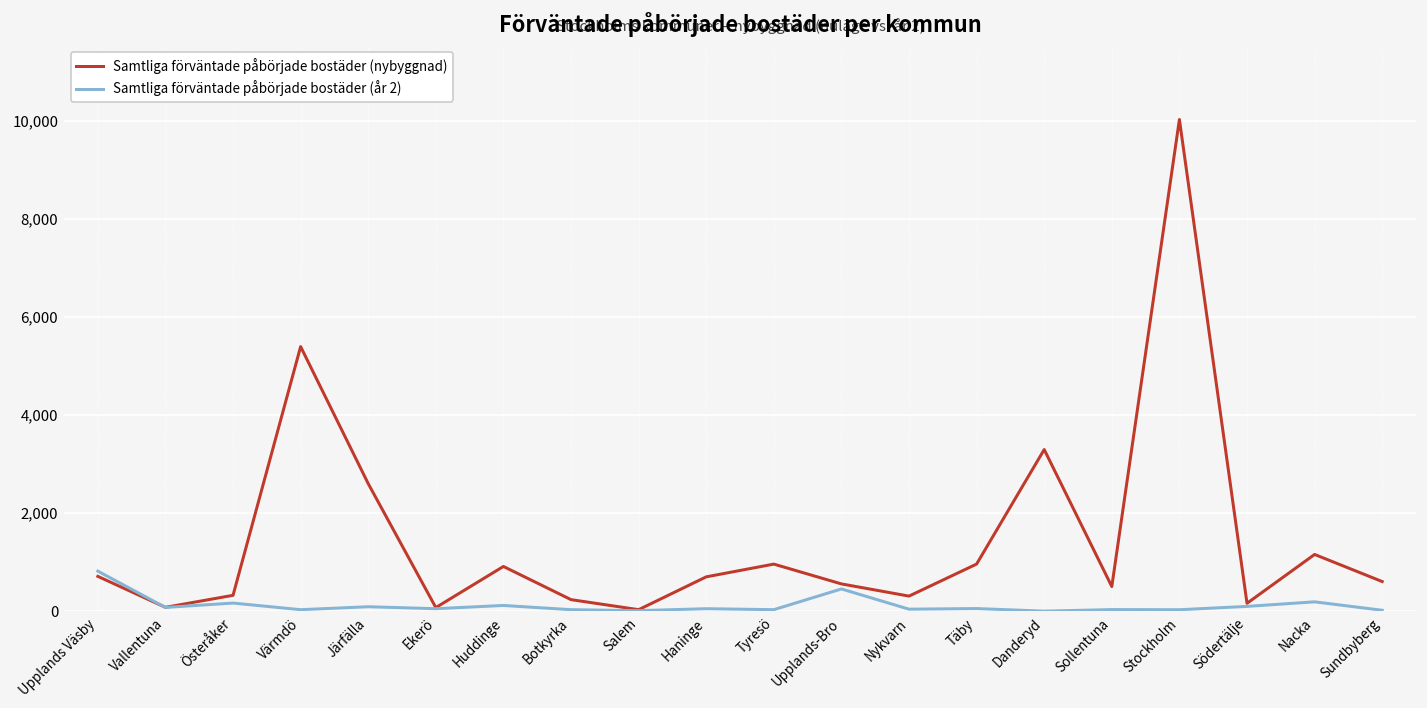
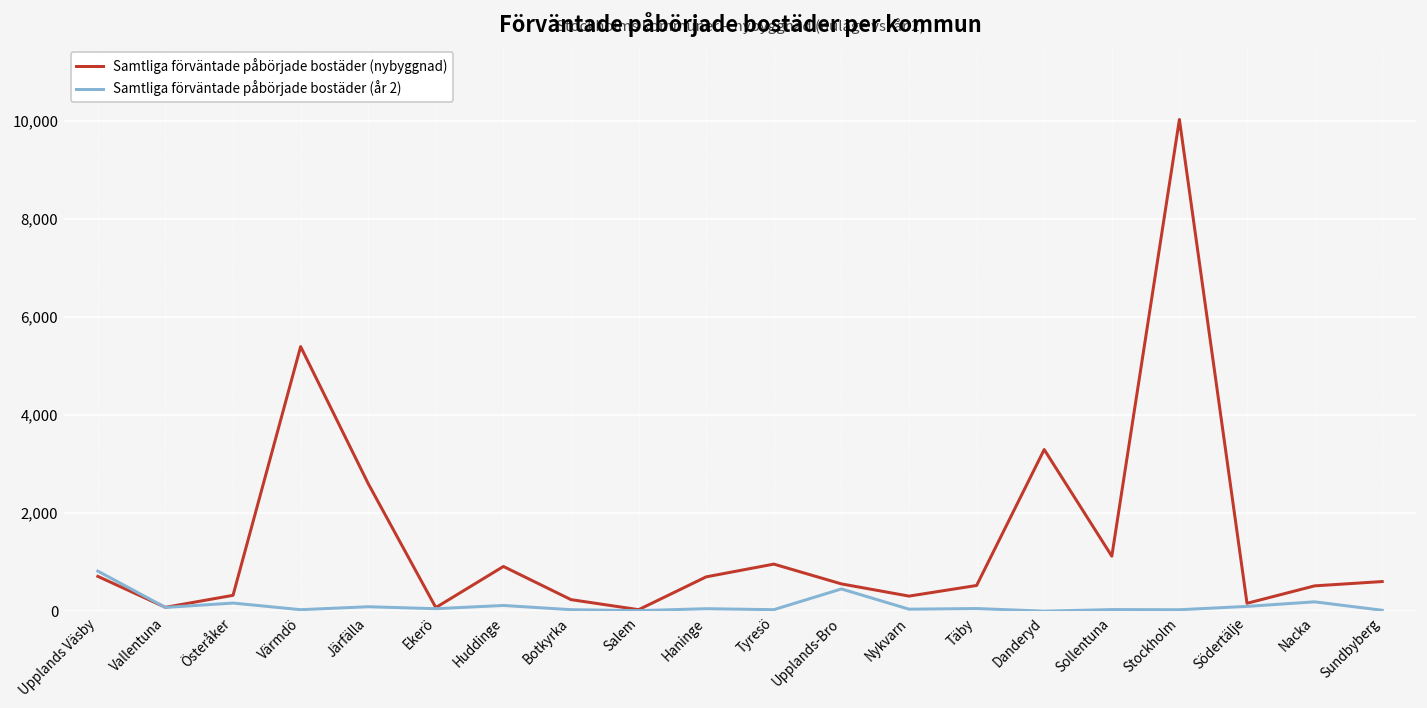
  {
    "Samtliga förväntade påbörjade bostäder (nybyggnad)": {
      "Upplands Väsby": "700",
      "Österåker": "300",
      "Värmdö": "5,400",
      "Järfälla": "2,600",
      "Huddinge": "900",
      "Botkyrka": "200",
      "Haninge": "700",
      "Tyresö": "1,000",
      "Upplands-Bro": "600",
      "Nykvarn": "300",
-     "Täby": "1,000",
+     "Täby": "500",
      "Danderyd": "3,300",
-     "Sollentuna": "500",
+     "Sollentuna": "1,100",
      "Stockholm": "10,000",
-     "Nacka": "1,200",
+     "Nacka": "500",
      "Sundbyberg": "600"
    },
    "Samtliga förväntade påbörjade bostäder (år 2)": {
      "Upplands Väsby": "800",
      "Österåker": "200",
      "Värmdö": "0",
      "Järfälla": "100",
      "Huddinge": "100",
      "Botkyrka": "0",
      "Haninge": "100",
      "Tyresö": "0",
      "Upplands-Bro": "500",
      "Nykvarn": "0",
      "Täby": "100",
      "Danderyd": "0",
      "Sollentuna": "0",
      "Stockholm": "0",
      "Nacka": "200",
      "Sundbyberg": "0"
    }
  }
